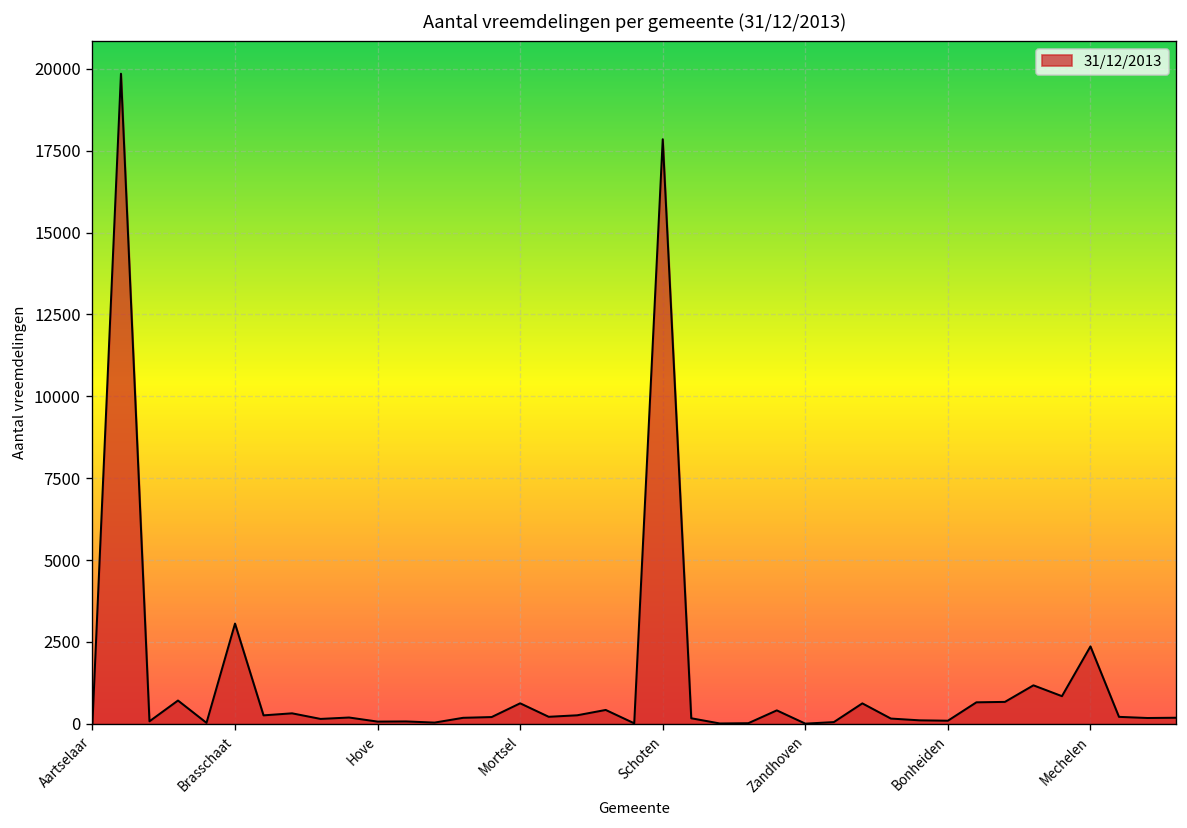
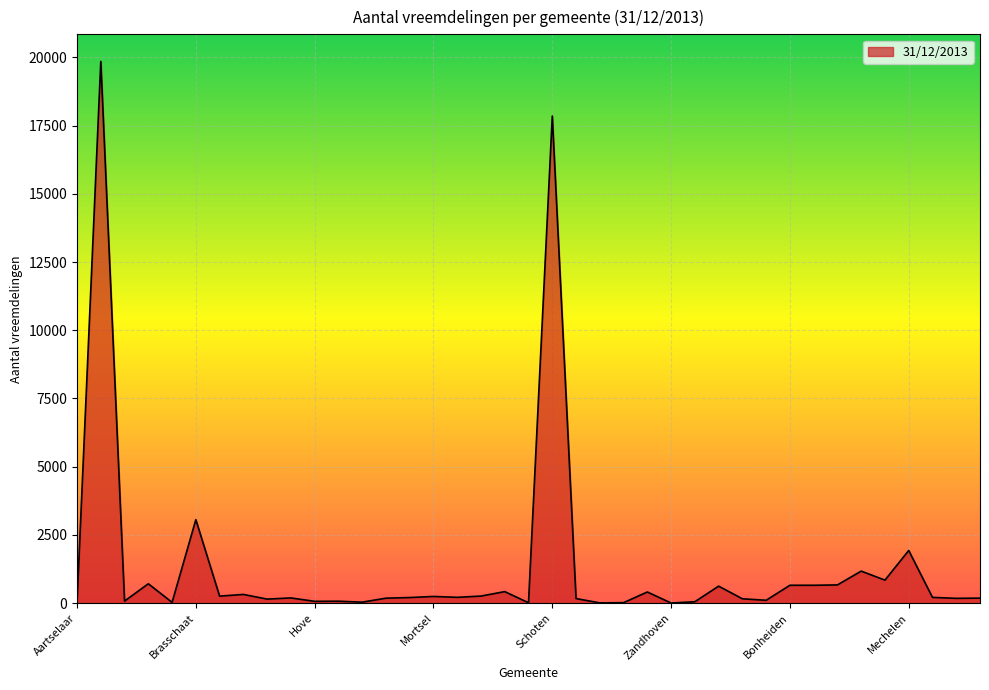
  {
    "Aartselaar": 0,
    "Brasschaat": 3100,
    "Hove": 100,
-   "Mortsel": 600,
+   "Mortsel": 200,
    "Schoten": 17900,
    "Zandhoven": 0,
-   "Bonheiden": 100,
-   "Mechelen": 2400
+   "Bonheiden": 700,
+   "Mechelen": 1900
  }
